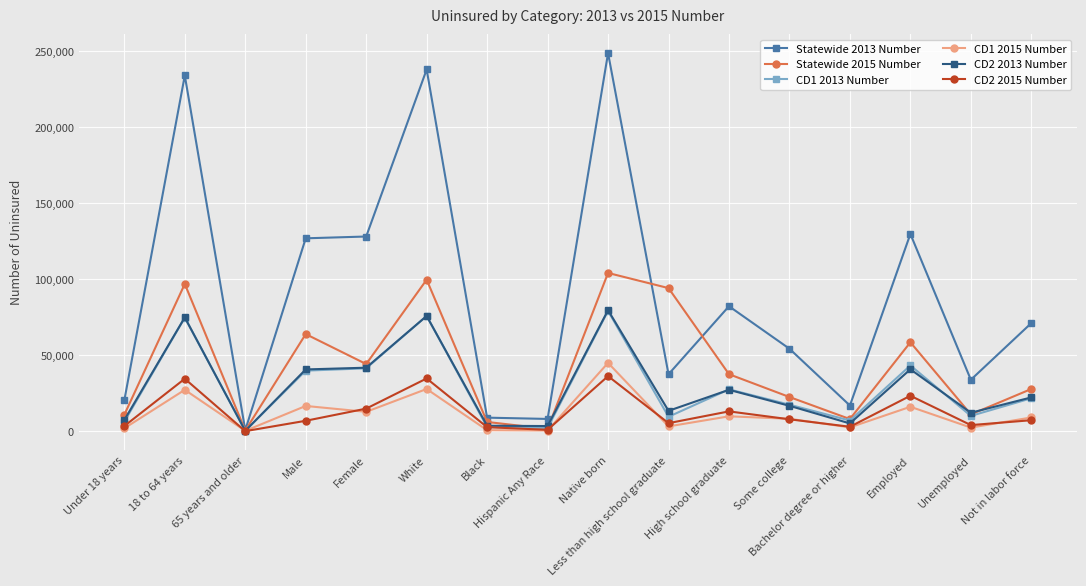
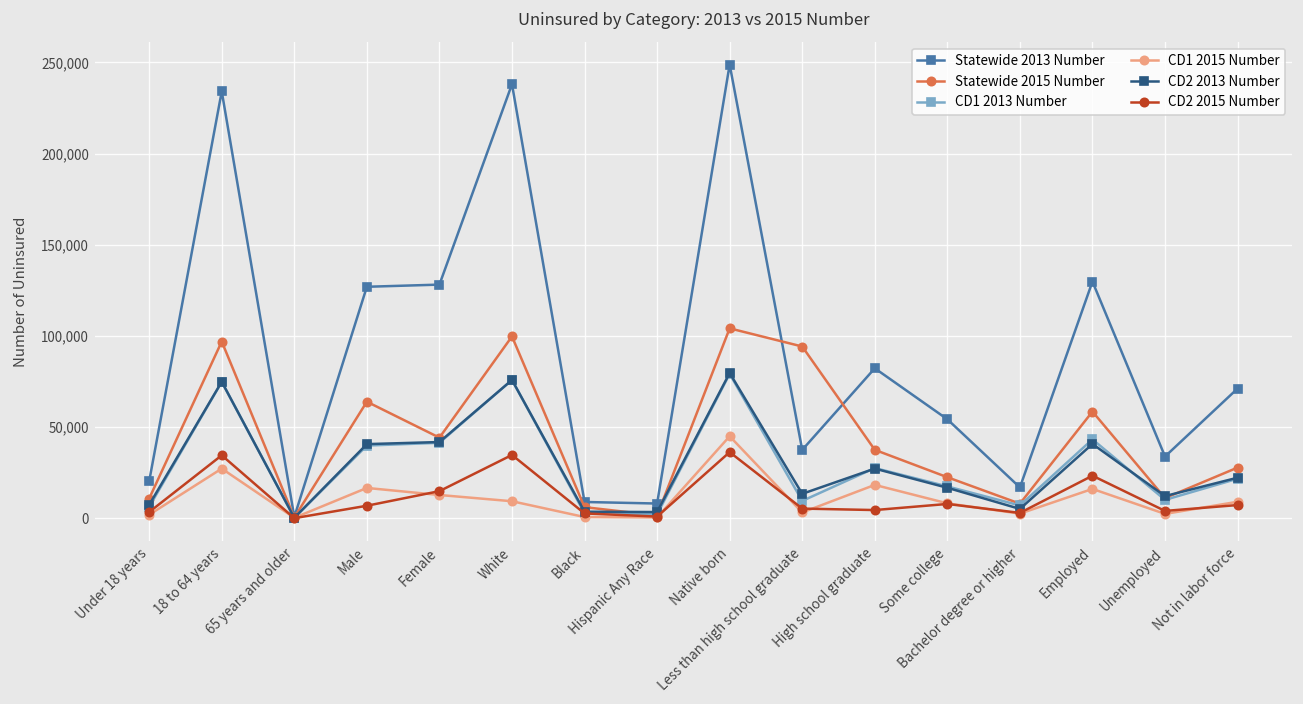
  {
    "Statewide 2015 Number": {
      "Under 18 years": "11,000",
      "18 to 64 years": "97,000",
      "Male": "64,000",
      "Female": "44,000",
      "White": "100,000",
      "Black": "6,000",
      "Native born": "104,000",
      "Less than high school graduate": "94,000",
      "High school graduate": "37,000",
      "Some college": "22,000",
      "Employed": "58,000",
      "Not in labor force": "28,000"
    },
    "CD1 2013 Number": {
      "Less than high school graduate": "9,000",
      "Employed": "43,000"
    },
    "CD1 2015 Number": {
      "18 to 64 years": "27,000",
      "Male": "17,000",
      "Female": "13,000",
-     "White": "28,000",
+     "White": "9,000",
      "Black": "1,000",
      "Native born": "45,000",
      "Less than high school graduate": "3,000",
-     "High school graduate": "10,000",
+     "High school graduate": "18,000",
      "Employed": "16,000",
      "Not in labor force": "9,000"
    },
    "CD2 2015 Number": {
      "18 to 64 years": "35,000",
      "Male": "7,000",
      "Female": "15,000",
      "White": "35,000",
      "Native born": "36,000",
      "Less than high school graduate": "5,000",
-     "High school graduate": "13,000",
+     "High school graduate": "4,000",
      "Employed": "23,000",
      "Not in labor force": "7,000"
    }
  }
